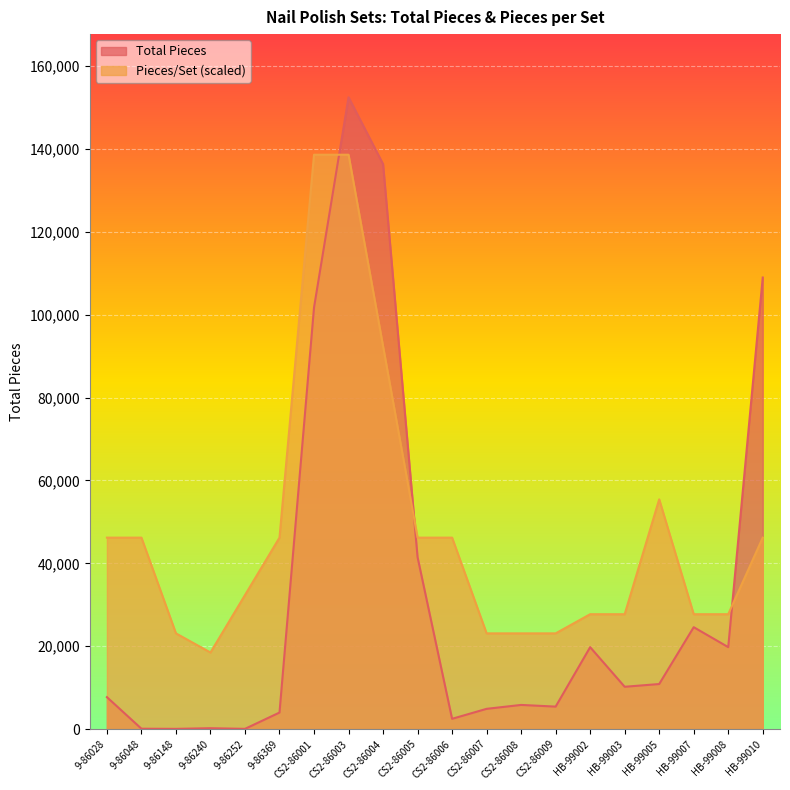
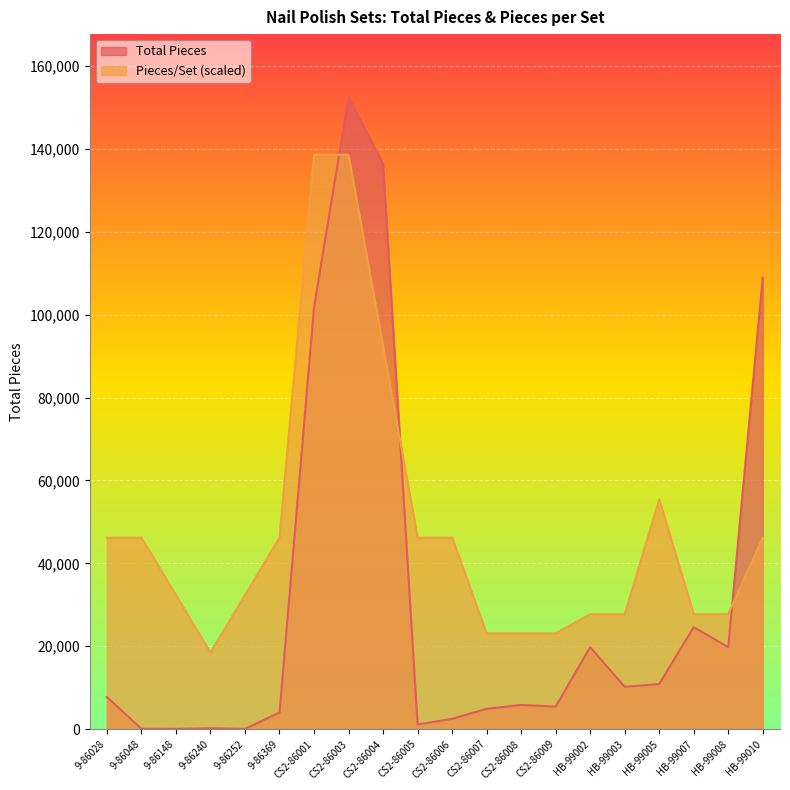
  {
    "Total Pieces": {
      "9-86028": "8,000",
      "9-86048": "0",
      "9-86148": "0",
      "9-86240": "0",
      "9-86252": "0",
      "9-86369": "4,000",
      "CS2-86001": "102,000",
      "CS2-86003": "152,000",
      "CS2-86004": "136,000",
-     "CS2-86005": "41,000",
+     "CS2-86005": "1,000",
      "CS2-86006": "2,000",
      "CS2-86007": "5,000",
      "CS2-86008": "6,000",
      "CS2-86009": "5,000",
      "HB-99002": "20,000",
      "HB-99003": "10,000",
      "HB-99005": "11,000",
      "HB-99007": "25,000",
      "HB-99008": "20,000",
      "HB-99010": "109,000"
    },
    "Pieces/Set (scaled)": {
      "9-86028": "46,000",
      "9-86048": "46,000",
-     "9-86148": "23,000",
+     "9-86148": "32,000",
      "9-86240": "18,000",
      "9-86252": "32,000",
      "9-86369": "46,000",
      "CS2-86001": "139,000",
      "CS2-86003": "139,000",
      "CS2-86004": "92,000",
      "CS2-86005": "46,000",
      "CS2-86006": "46,000",
      "CS2-86007": "23,000",
      "CS2-86008": "23,000",
      "CS2-86009": "23,000",
      "HB-99002": "28,000",
      "HB-99003": "28,000",
      "HB-99005": "55,000",
      "HB-99007": "28,000",
      "HB-99008": "28,000",
      "HB-99010": "46,000"
    }
  }
